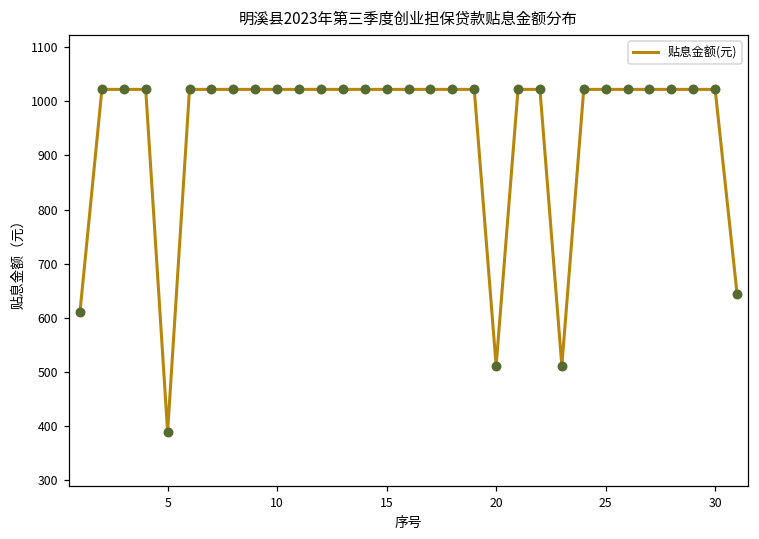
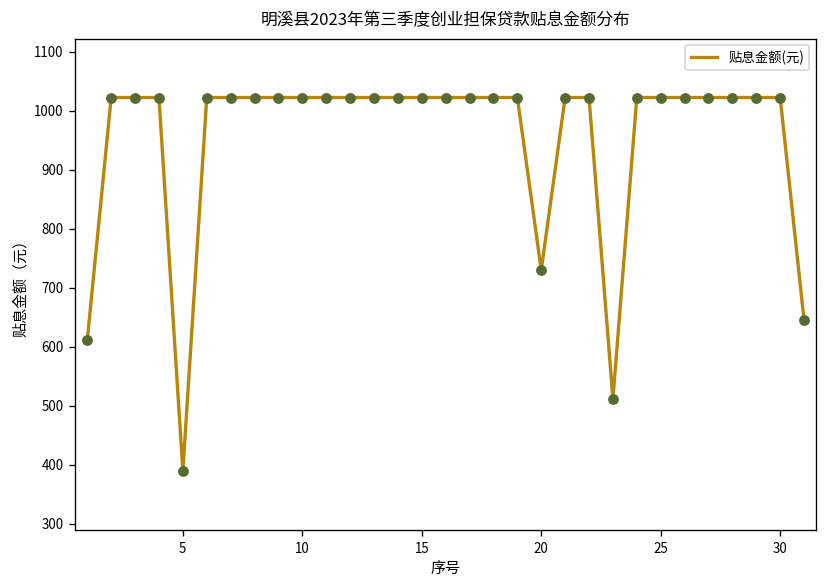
  {
    "5": 390,
    "10": 1020,
    "15": 1020,
-   "20": 510,
+   "20": 730,
    "25": 1020,
    "30": 1020
  }
